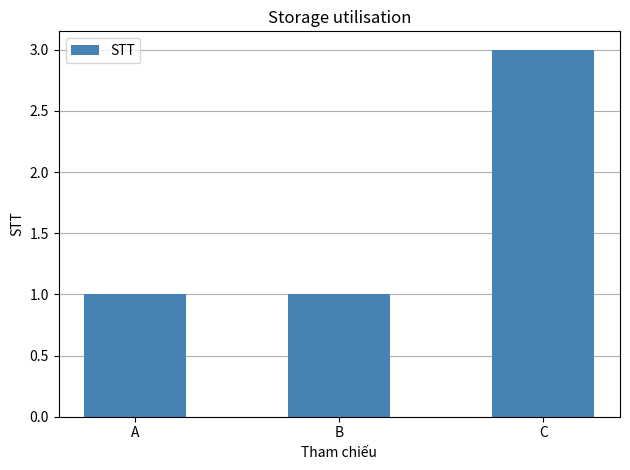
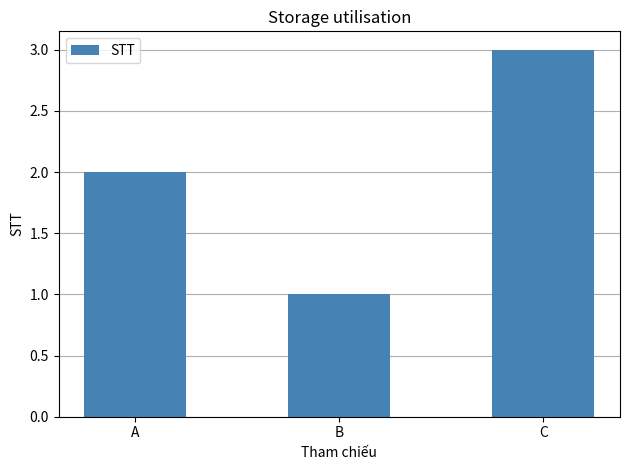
  {
-   "A": 1,
+   "A": 2,
    "B": 1,
    "C": 3
  }
